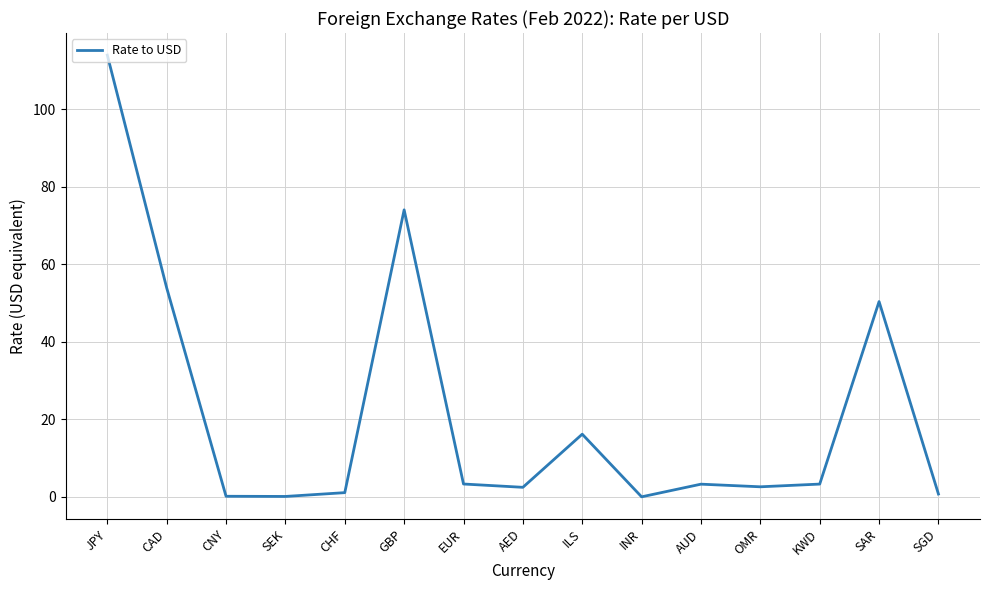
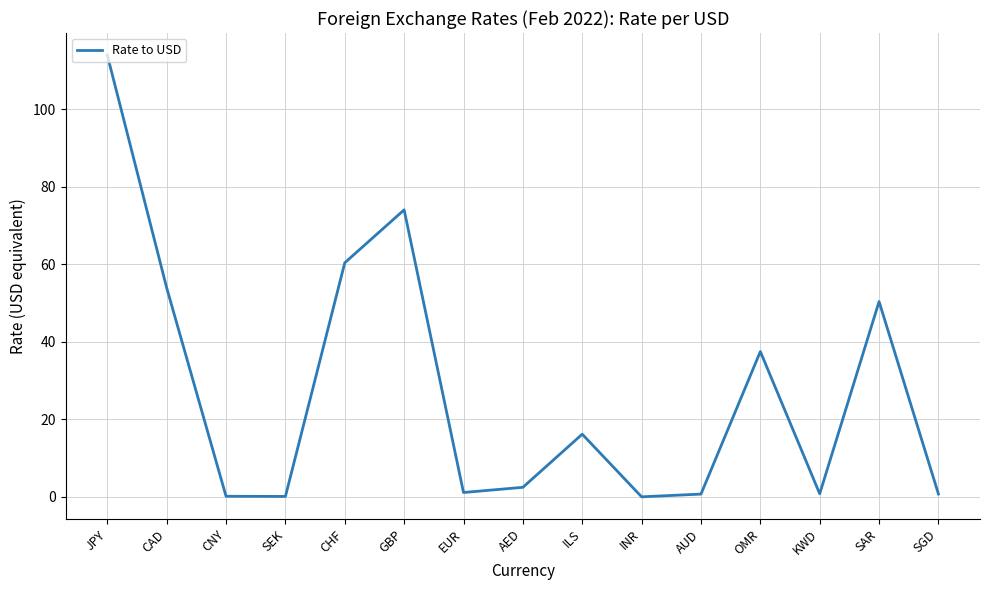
  {
    "CAD": 54,
    "CNY": 0,
    "SEK": 0,
-   "CHF": 1,
+   "CHF": 60,
    "GBP": 74,
-   "EUR": 3,
+   "EUR": 1,
    "AED": 2,
    "ILS": 16,
    "INR": 0,
-   "AUD": 3,
-   "OMR": 3,
-   "KWD": 3,
+   "AUD": 1,
+   "OMR": 38,
+   "KWD": 1,
    "SAR": 50,
    "SGD": 1
  }
